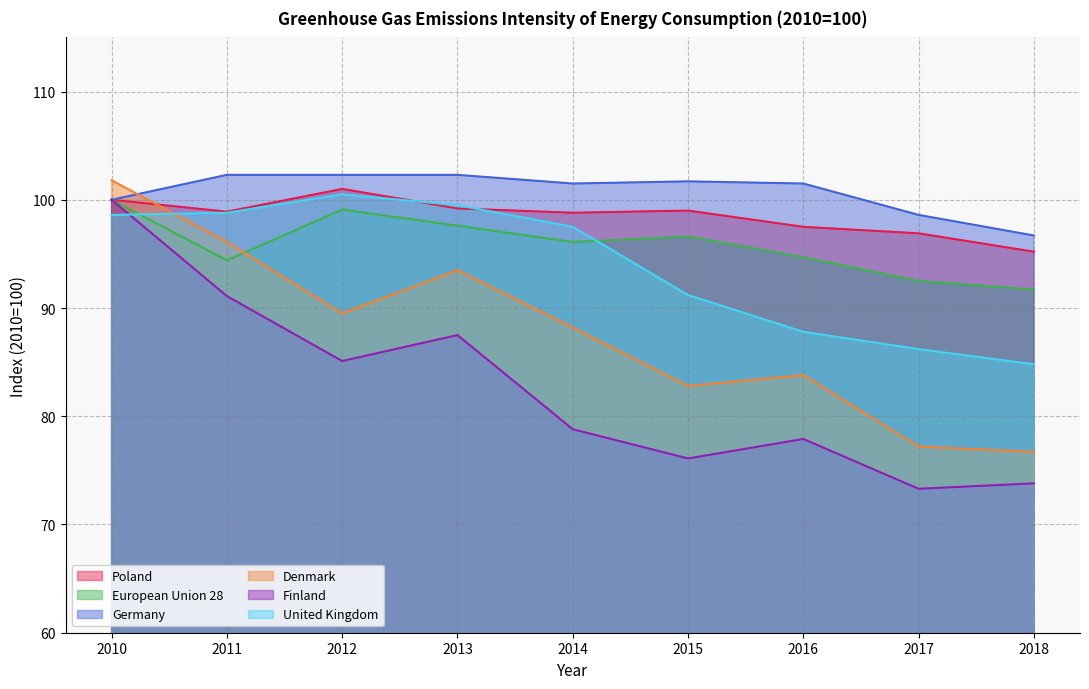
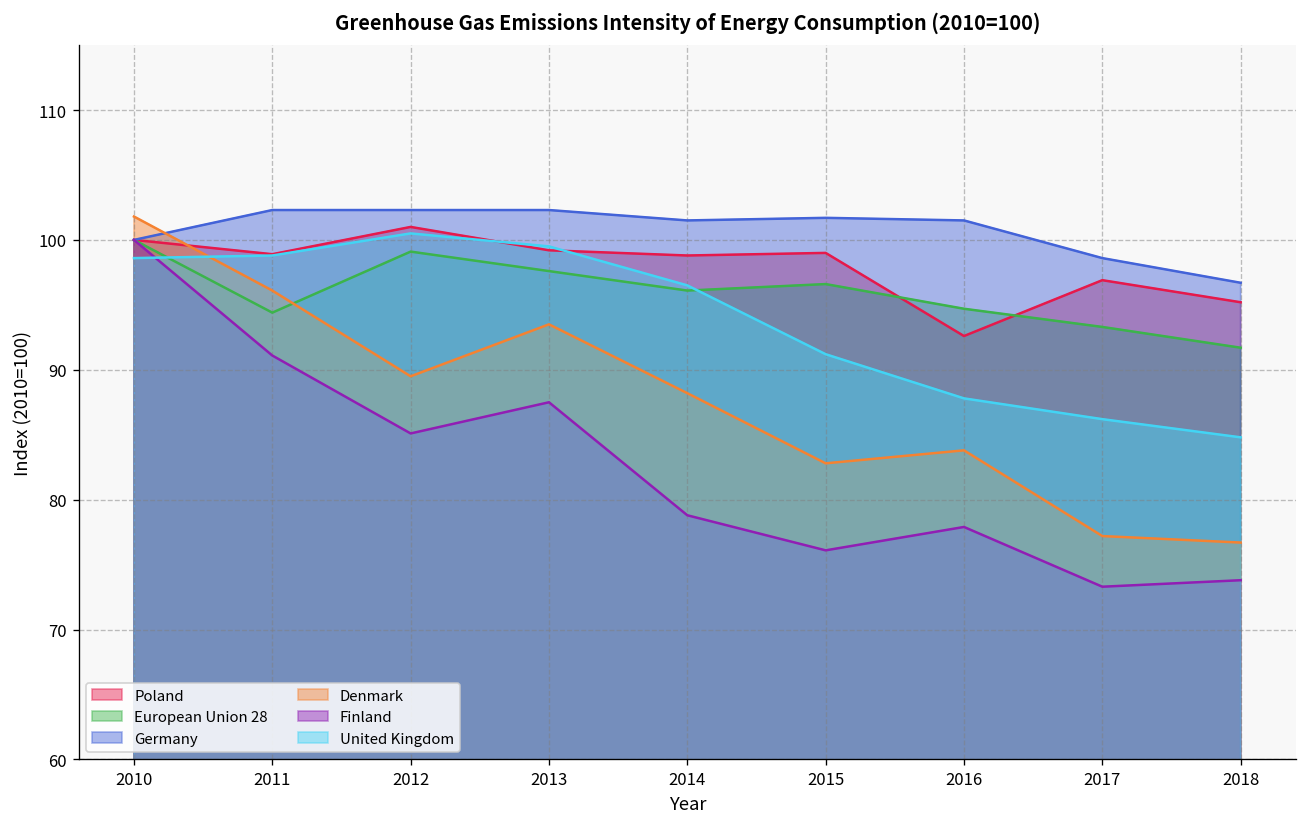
  {
    "Poland": {
      "2012": 101.0,
      "2013": 99.2,
      "2014": 98.8,
      "2015": 99.0,
-     "2016": 97.5,
+     "2016": 92.6,
      "2017": 96.9,
      "2018": 95.2
    },
    "European Union 28": {
      "2011": 94.4,
      "2012": 99.1,
      "2013": 97.6,
      "2014": 96.1,
      "2015": 96.6,
      "2016": 94.7,
-     "2017": 92.5,
+     "2017": 93.3,
      "2018": 91.7
    },
    "Germany": {
      "2011": 102.3,
      "2012": 102.3,
      "2013": 102.3,
      "2014": 101.5,
      "2015": 101.7,
      "2016": 101.5,
      "2017": 98.6,
      "2018": 96.7
    },
    "Denmark": {
      "2010": 101.8,
      "2011": 96.1,
      "2012": 89.5,
      "2013": 93.5,
      "2014": 88.2,
      "2015": 82.8,
      "2016": 83.8,
      "2017": 77.2,
      "2018": 76.7
    },
    "Finland": {
      "2011": 91.1,
      "2012": 85.1,
      "2013": 87.5,
      "2014": 78.8,
      "2015": 76.1,
      "2016": 77.9,
      "2017": 73.3,
      "2018": 73.8
    },
    "United Kingdom": {
      "2010": 98.6,
      "2012": 100.5,
      "2013": 99.5,
-     "2014": 97.5,
+     "2014": 96.5,
      "2015": 91.2,
      "2016": 87.8,
      "2017": 86.2,
      "2018": 84.8
    }
  }
